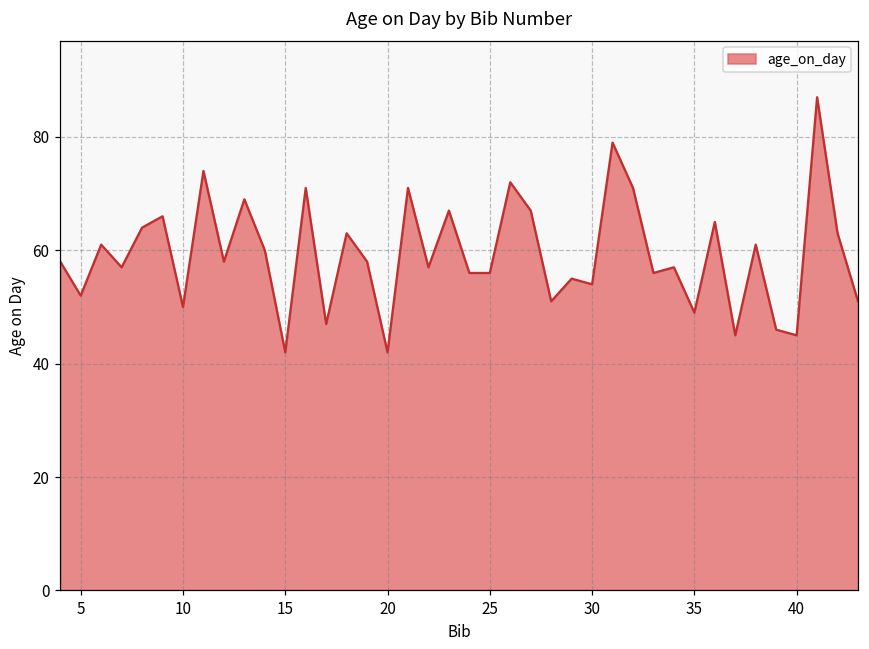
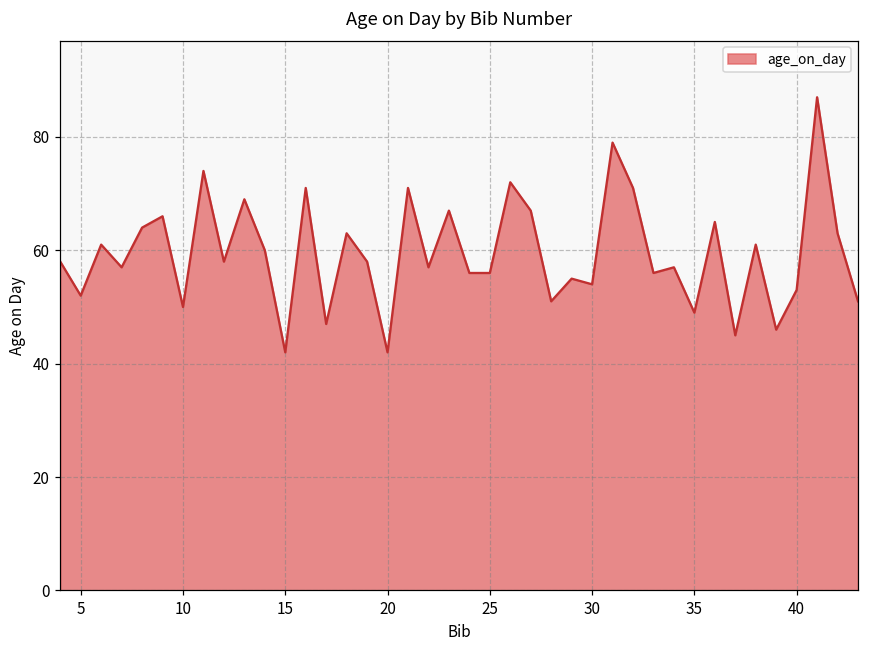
  {
    "5": 52,
    "10": 50,
    "15": 42,
    "20": 42,
    "25": 56,
    "30": 54,
    "35": 49,
-   "40": 45
+   "40": 53
  }
